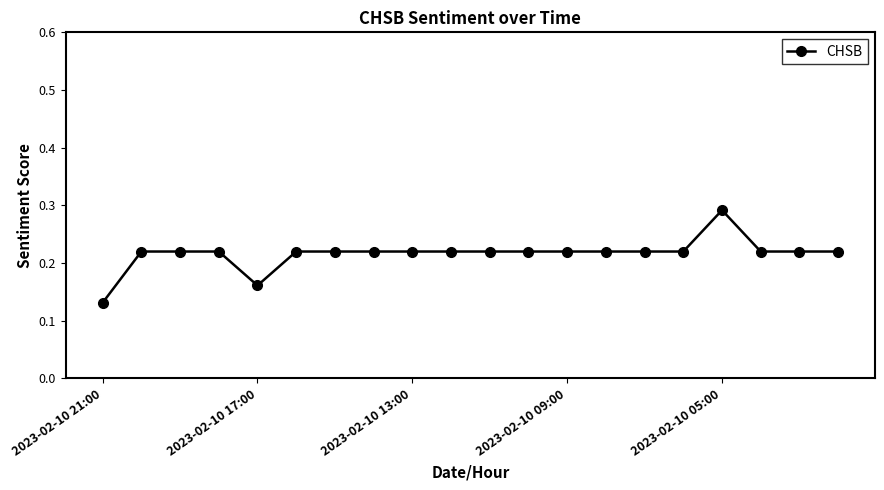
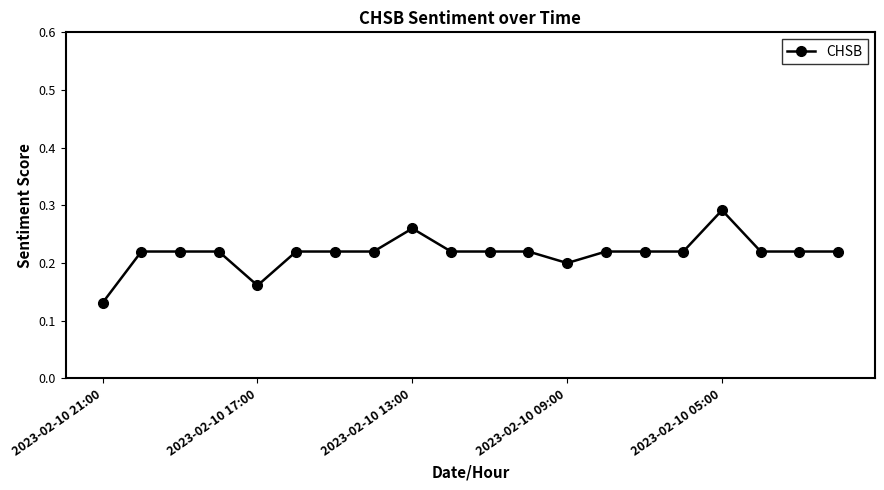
  {
    "2023-02-10 21:00": 0.13,
    "2023-02-10 17:00": 0.16,
-   "2023-02-10 13:00": 0.22,
-   "2023-02-10 09:00": 0.22,
+   "2023-02-10 13:00": 0.26,
+   "2023-02-10 09:00": 0.20,
    "2023-02-10 05:00": 0.29
  }
